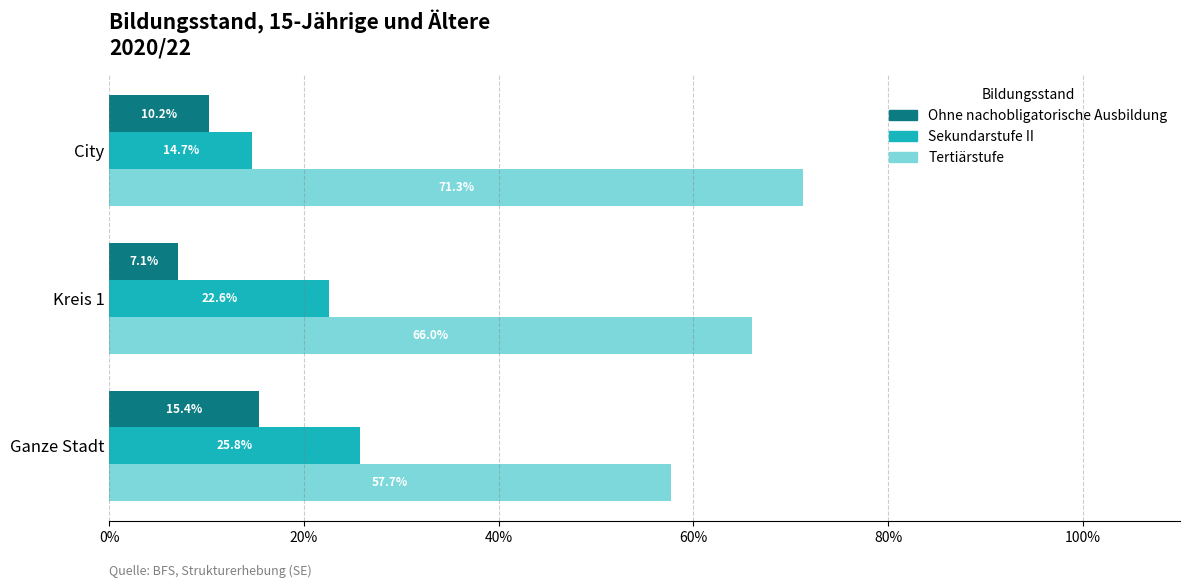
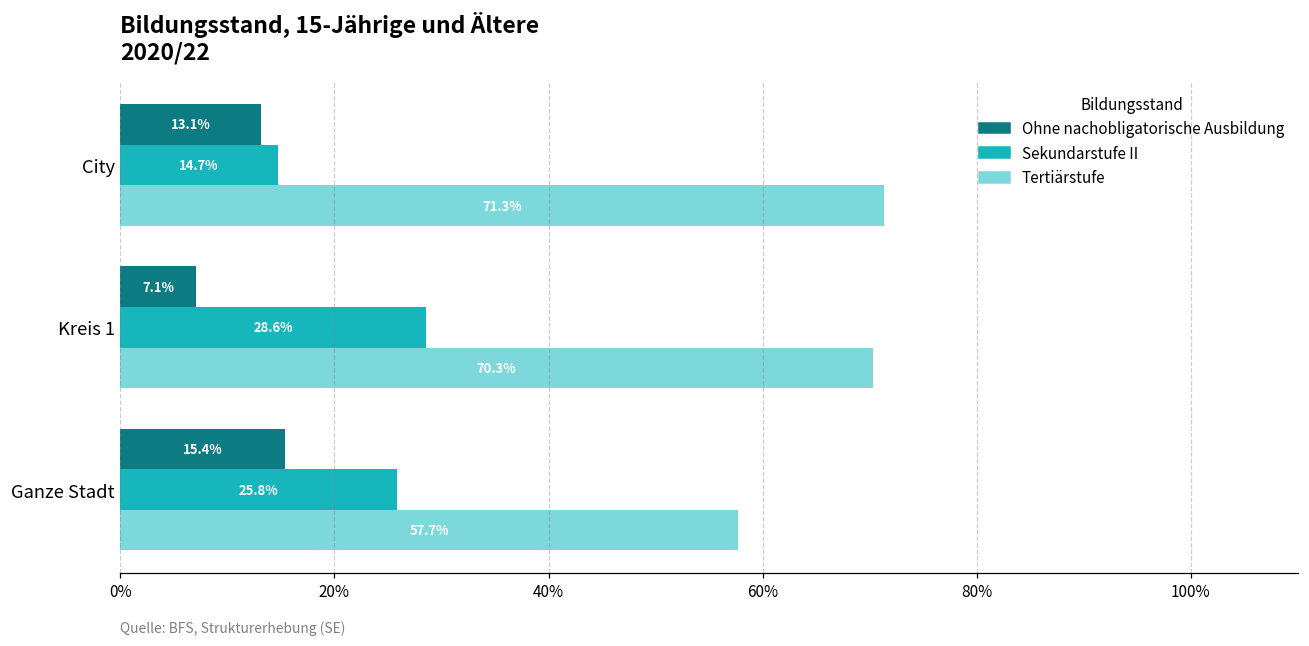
  {
    "Ohne nachobligatorische Ausbildung": {
-     "City": "10.2%",
+     "City": "13.1%",
      "Kreis 1": "7.1%",
      "Ganze Stadt": "15.4%"
    },
    "Sekundarstufe II": {
      "City": "14.7%",
-     "Kreis 1": "22.6%",
+     "Kreis 1": "28.6%",
      "Ganze Stadt": "25.8%"
    },
    "Tertiärstufe": {
      "City": "71.3%",
-     "Kreis 1": "66.0%",
+     "Kreis 1": "70.3%",
      "Ganze Stadt": "57.7%"
    }
  }
